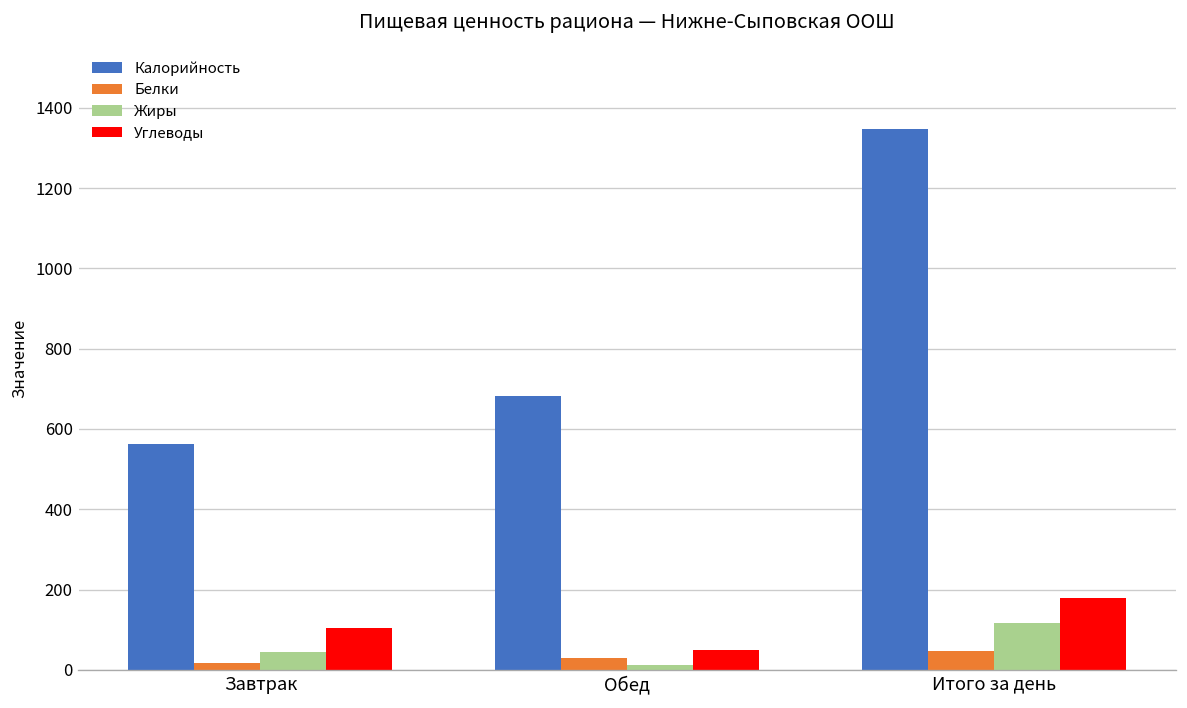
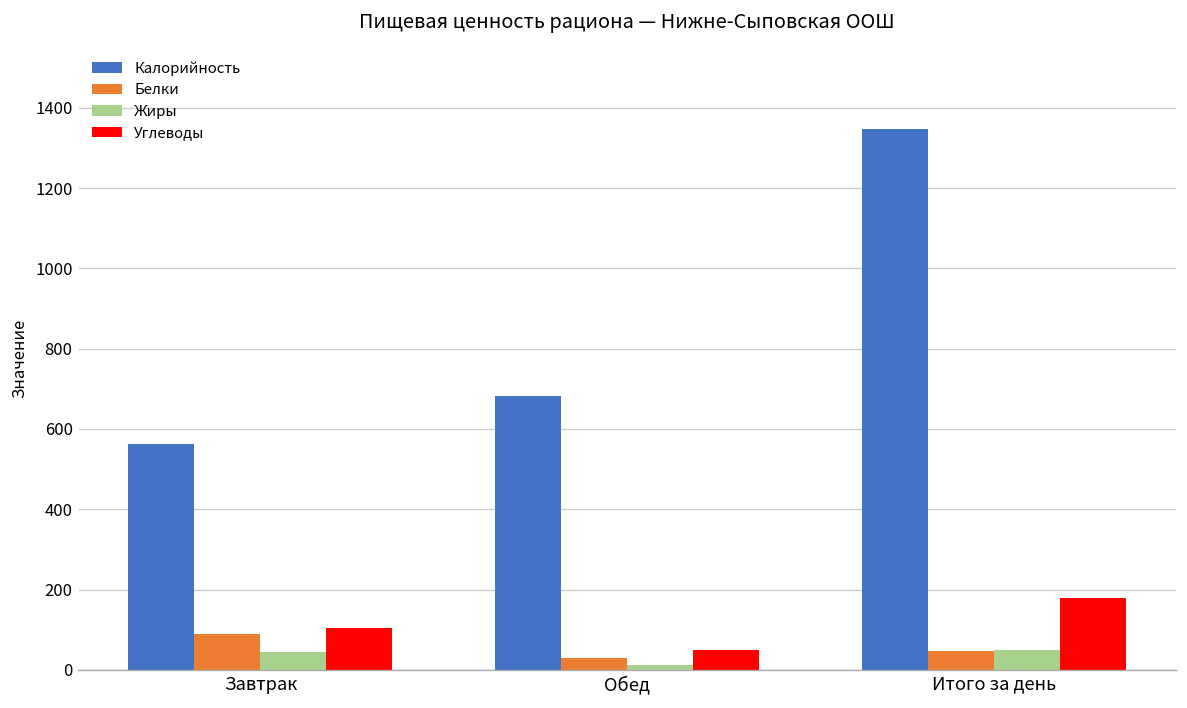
  {
    "Калорийность": {
      "Завтрак": 560,
      "Обед": 680,
      "Итого за день": 1350
    },
    "Белки": {
-     "Завтрак": 20,
+     "Завтрак": 90,
      "Обед": 30,
      "Итого за день": 50
    },
    "Жиры": {
      "Завтрак": 40,
      "Обед": 10,
-     "Итого за день": 120
+     "Итого за день": 50
    },
    "Углеводы": {
      "Завтрак": 100,
      "Обед": 50,
      "Итого за день": 180
    }
  }
